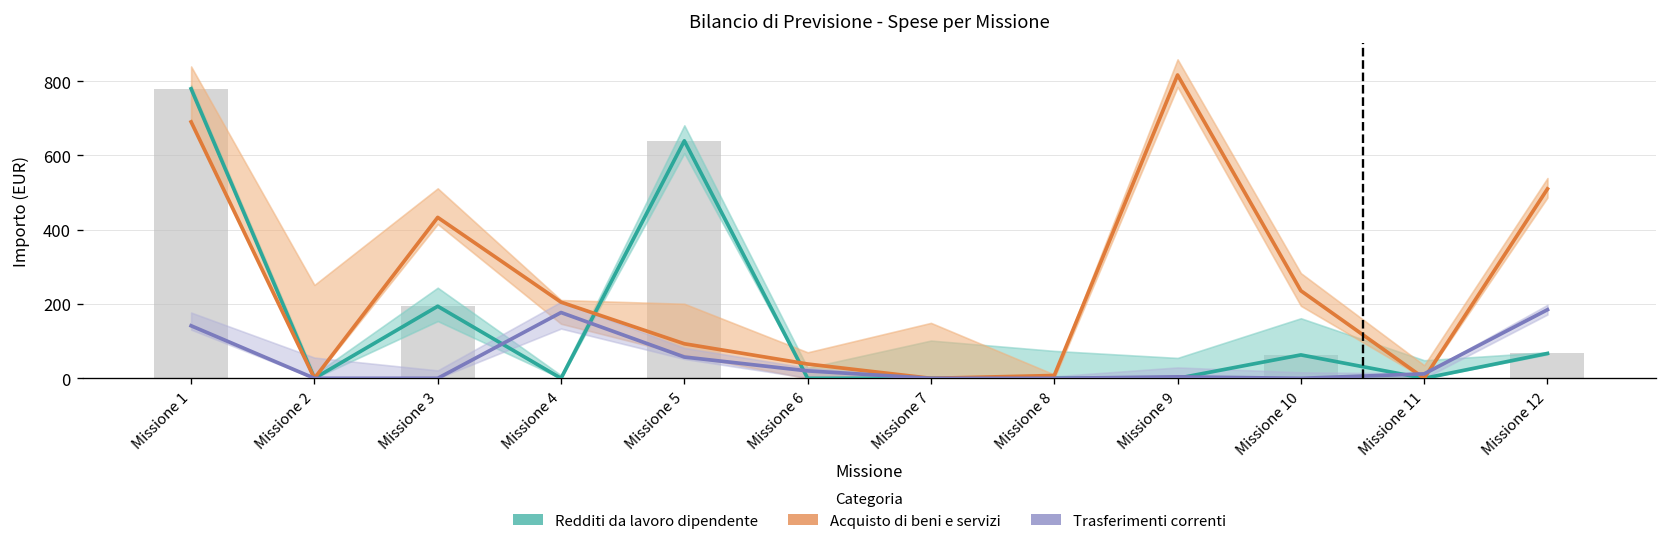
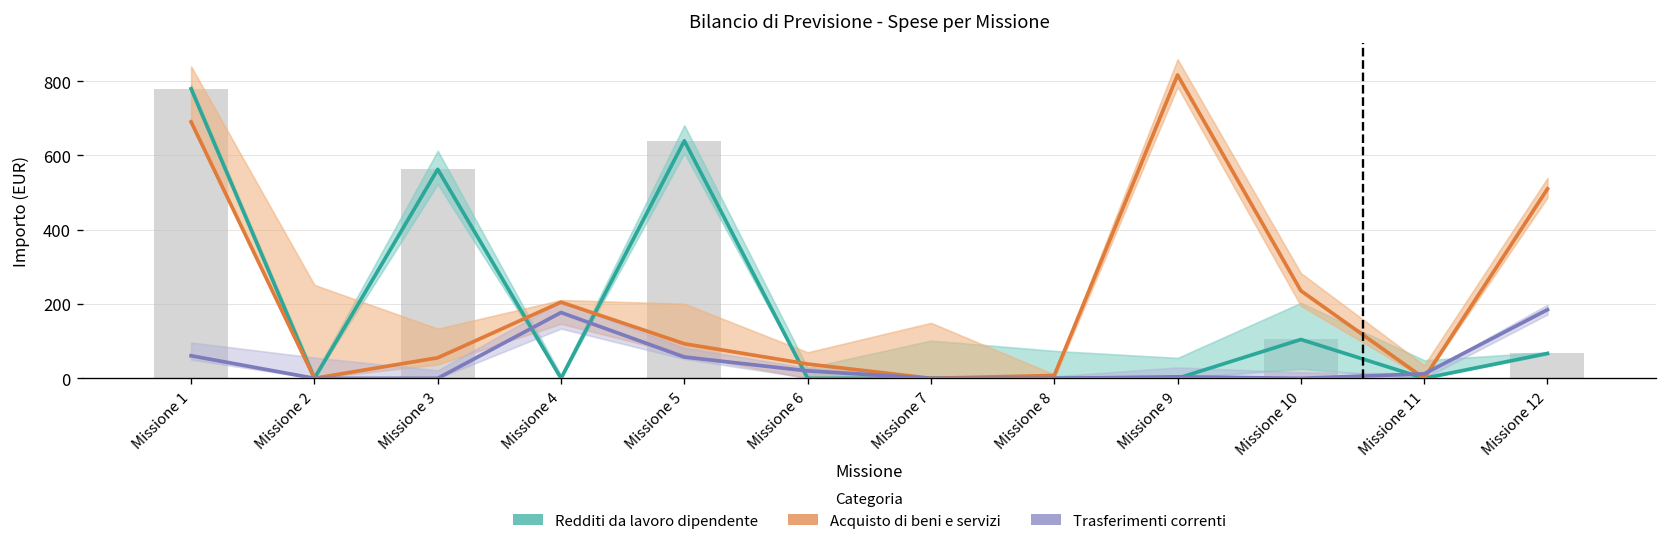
  {
    "Redditi da lavoro dipendente": {
      "Missione 1": 780,
-     "Missione 3": 190,
+     "Missione 3": 560,
      "Missione 5": 640,
      "Missione 6": 0,
-     "Missione 10": 60
+     "Missione 10": 100
    },
    "Acquisto di beni e servizi": {
      "Missione 1": 690,
-     "Missione 3": 430,
+     "Missione 3": 60,
      "Missione 5": 90,
      "Missione 6": 40,
      "Missione 9": 820,
      "Missione 10": 240,
      "Missione 12": 510
    },
    "Trasferimenti correnti": {
-     "Missione 1": 140,
+     "Missione 1": 60,
      "Missione 3": 0,
      "Missione 4": 180,
      "Missione 5": 60,
      "Missione 10": 0,
      "Missione 12": 180
    }
  }
